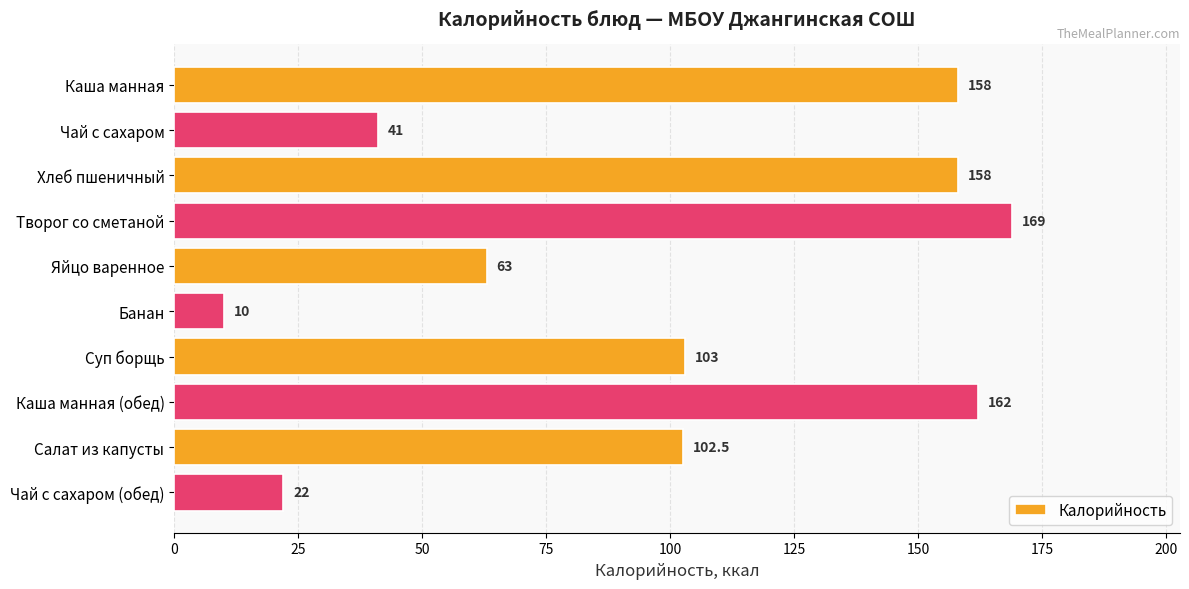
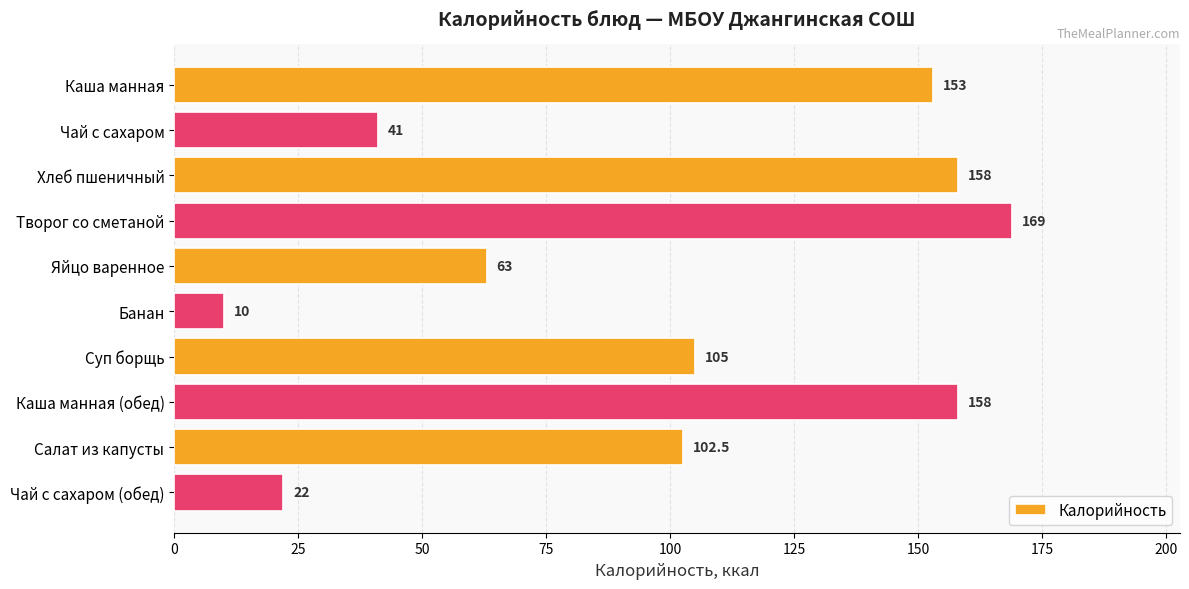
  {
-   "Каша манная": 158,
+   "Каша манная": 153,
    "Чай с сахаром": 41,
    "Хлеб пшеничный": 158,
    "Творог со сметаной": 169,
    "Яйцо варенное": 63,
    "Банан": 10,
-   "Суп борщь": 103,
-   "Каша манная (обед)": 162,
+   "Суп борщь": 105,
+   "Каша манная (обед)": 158,
    "Салат из капусты": 102.5,
    "Чай с сахаром (обед)": 22
  }
